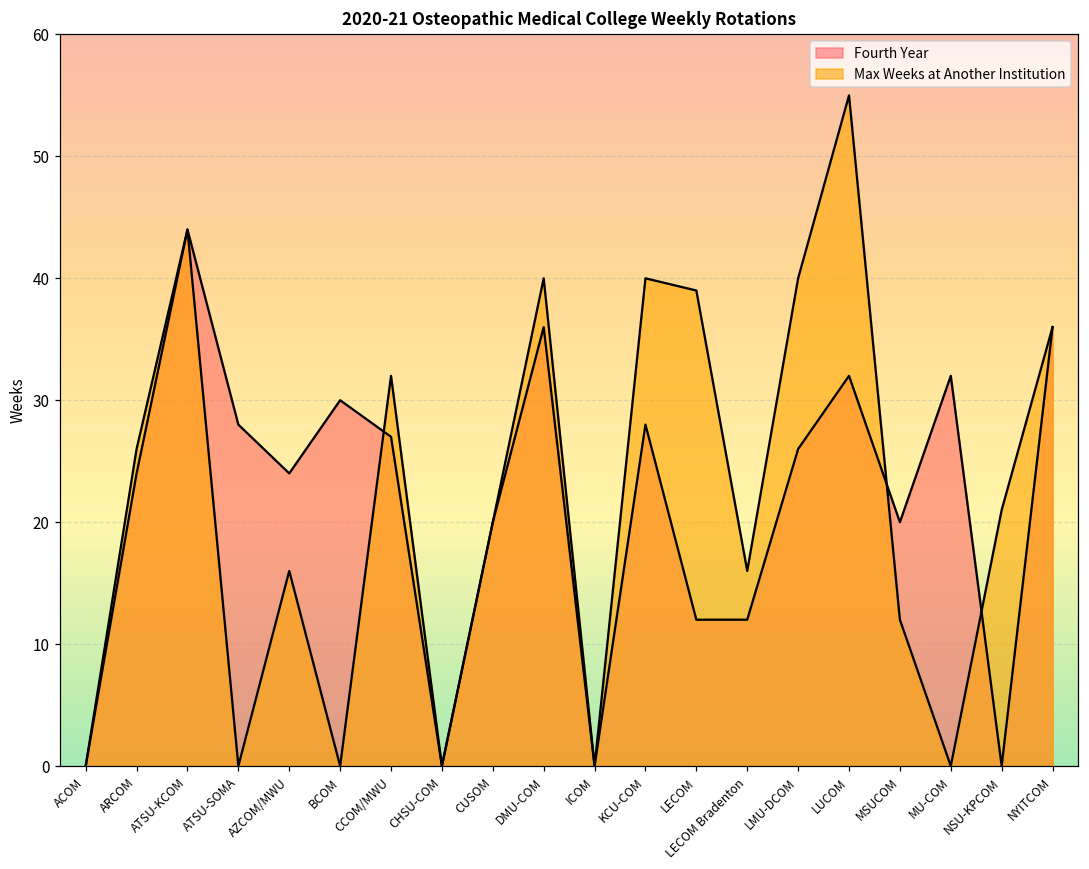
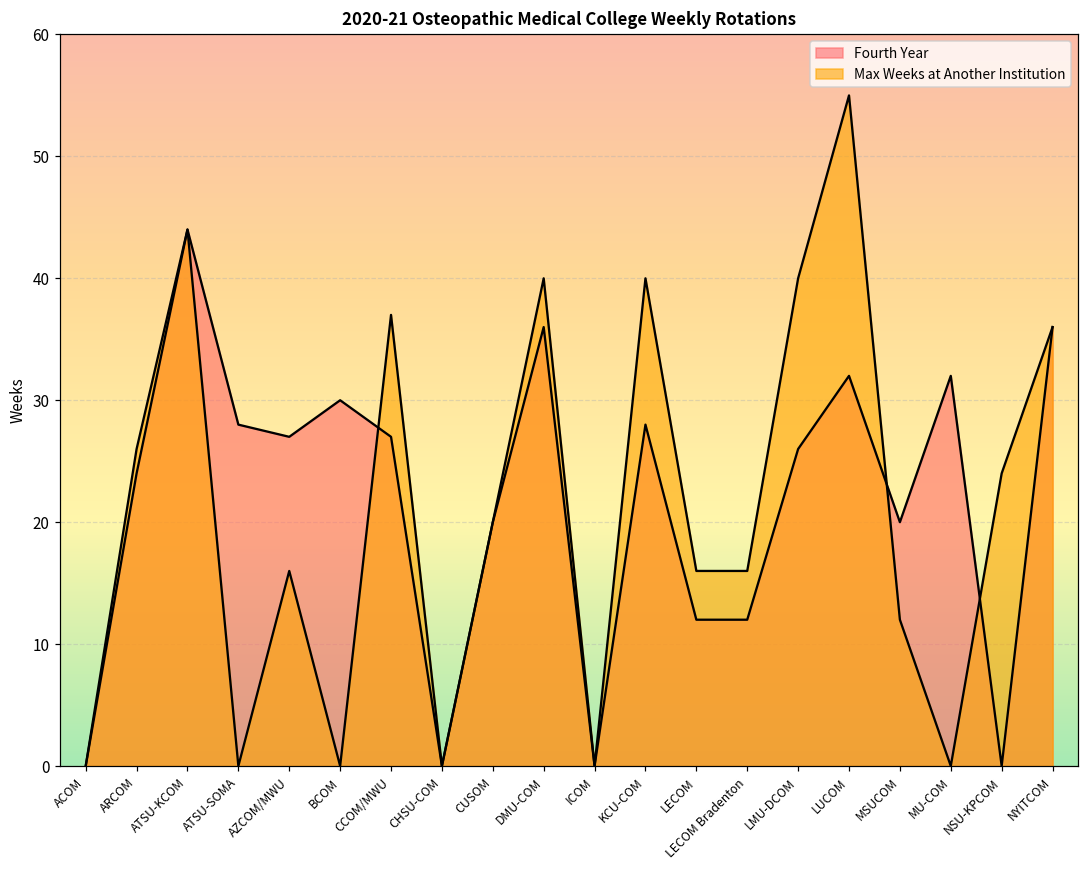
  {
    "Fourth Year": {
      "ARCOM": 24,
      "ATSU-SOMA": 28,
-     "AZCOM/MWU": 24,
+     "AZCOM/MWU": 27,
      "BCOM": 30,
      "CCOM/MWU": 27,
      "DMU-COM": 36,
      "KCU-COM": 28,
      "LECOM": 12,
      "LECOM Bradenton": 12,
      "LMU-DCOM": 26,
      "LUCOM": 32,
      "MSUCOM": 20,
      "MU-COM": 32,
      "NSU-KPCOM": 0
    },
    "Max Weeks at Another Institution": {
      "ARCOM": 26,
      "ATSU-SOMA": 0,
      "AZCOM/MWU": 16,
      "BCOM": 0,
-     "CCOM/MWU": 32,
+     "CCOM/MWU": 37,
      "DMU-COM": 40,
      "KCU-COM": 40,
-     "LECOM": 39,
+     "LECOM": 16,
      "LECOM Bradenton": 16,
      "LMU-DCOM": 40,
      "LUCOM": 55,
      "MSUCOM": 12,
      "MU-COM": 0,
-     "NSU-KPCOM": 21
+     "NSU-KPCOM": 24
    }
  }
